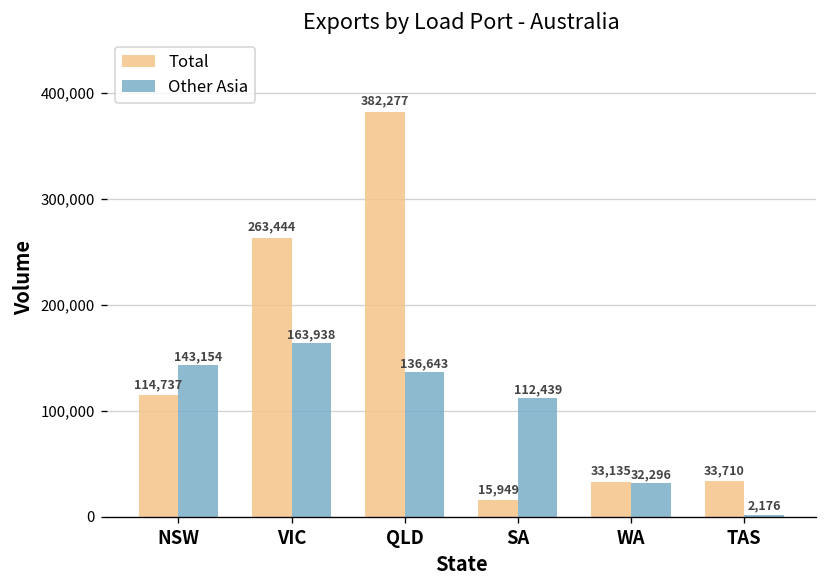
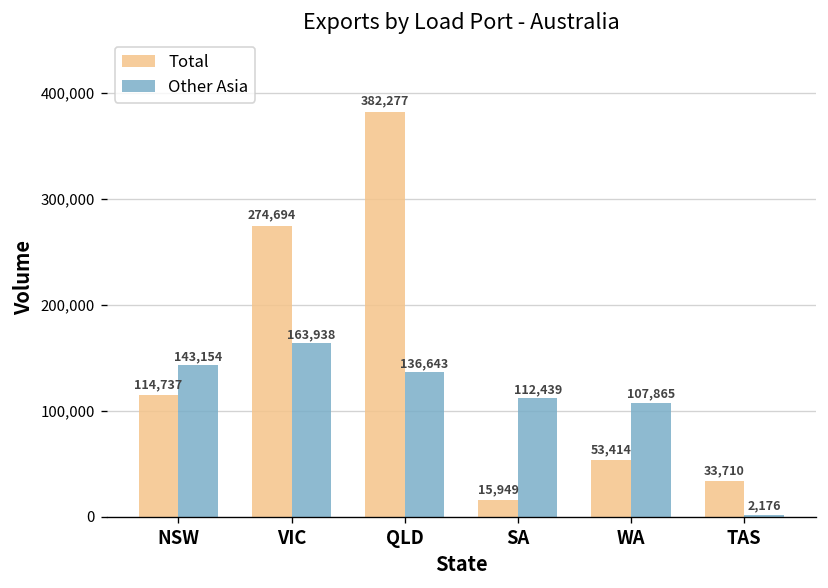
  {
    "Total": {
      "NSW": "114,737",
-     "VIC": "263,444",
+     "VIC": "274,694",
      "QLD": "382,277",
      "SA": "15,949",
-     "WA": "33,135",
+     "WA": "53,414",
      "TAS": "33,710"
    },
    "Other Asia": {
      "NSW": "143,154",
      "VIC": "163,938",
      "QLD": "136,643",
      "SA": "112,439",
-     "WA": "32,296",
+     "WA": "107,865",
      "TAS": "2,176"
    }
  }
